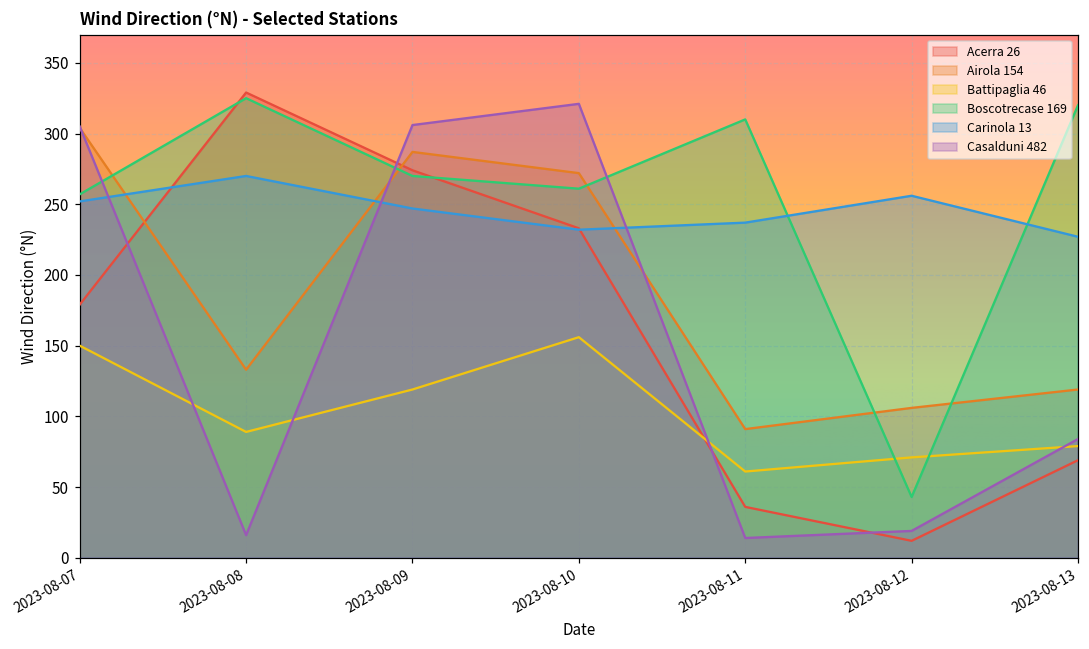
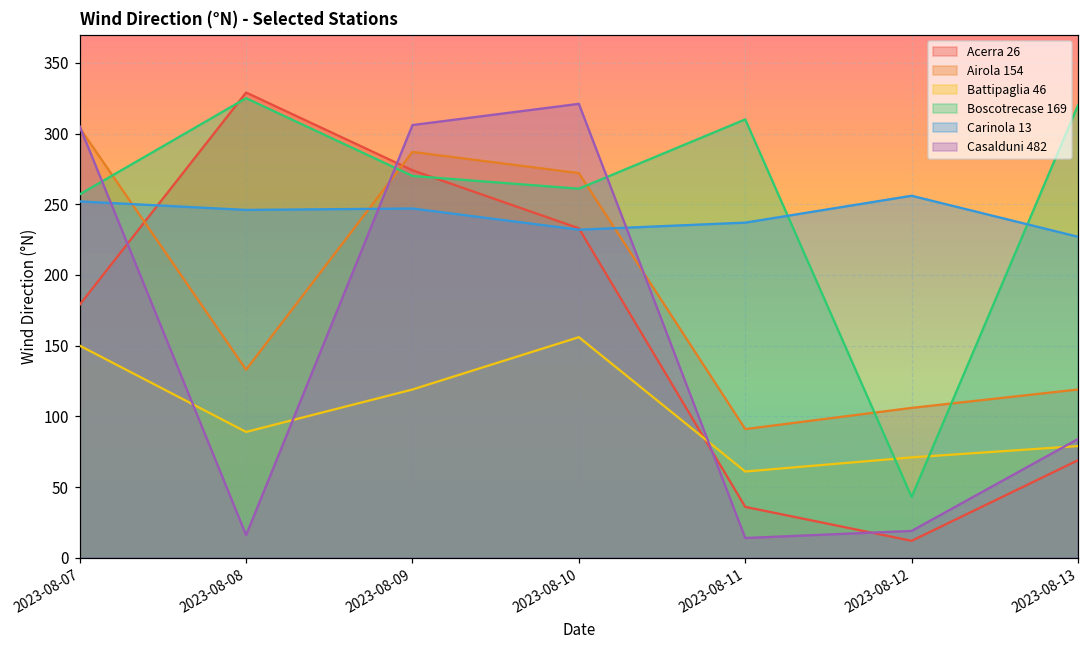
  {
    "Boscotrecase 169": {
      "2023-08-07": 257,
      "2023-08-08": 325,
      "2023-08-09": 270,
      "2023-08-10": 261,
      "2023-08-11": 310,
      "2023-08-12": 43,
      "2023-08-13": 320
    },
    "Carinola 13": {
      "2023-08-07": 252,
-     "2023-08-08": 270,
+     "2023-08-08": 246,
      "2023-08-09": 247,
      "2023-08-11": 237,
      "2023-08-12": 256,
      "2023-08-13": 227
    },
    "Casalduni 482": {
      "2023-08-08": 16,
      "2023-08-09": 306,
      "2023-08-10": 321,
      "2023-08-11": 14,
      "2023-08-12": 19,
      "2023-08-13": 84
    }
  }
